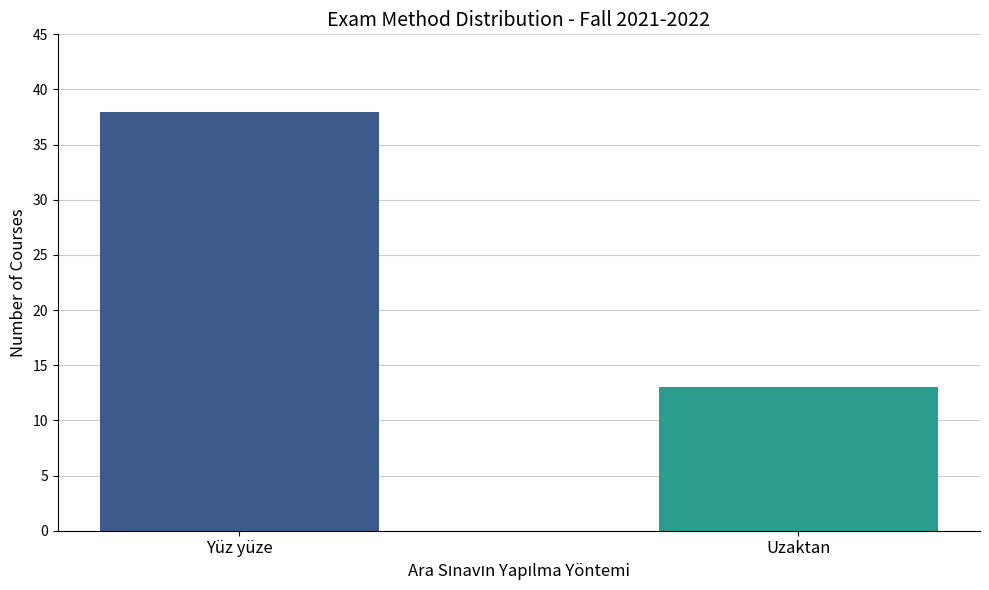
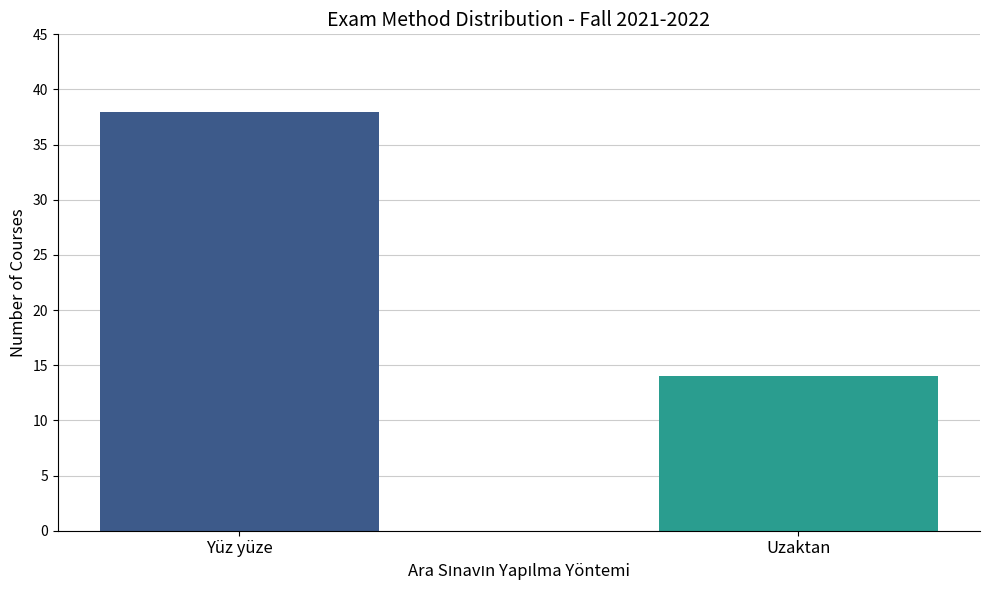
  {
    "Yüz yüze": 38,
-   "Uzaktan": 13
+   "Uzaktan": 14
  }
